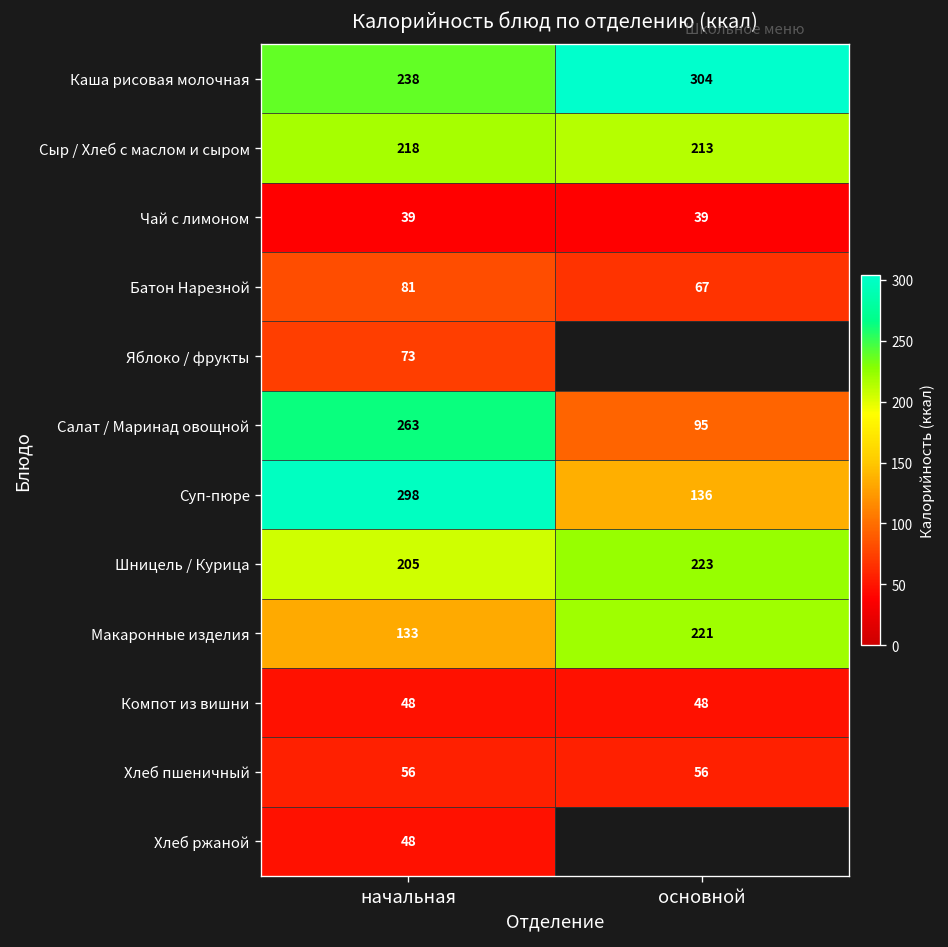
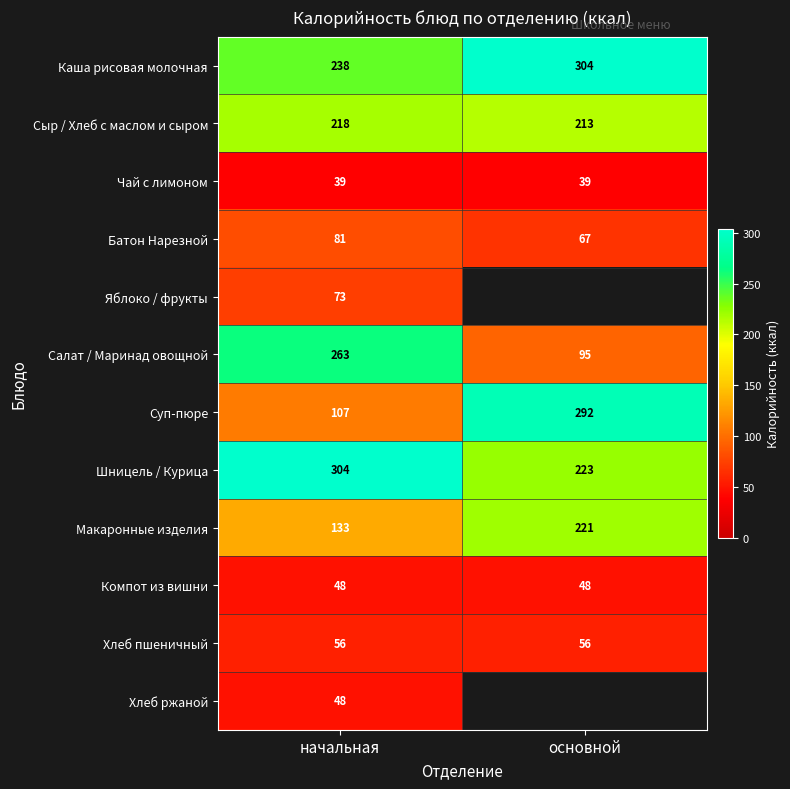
  {
    "Каша рисовая молочная": {
      "начальная": 238,
      "основной": 304
    },
    "Сыр / Хлеб с маслом и сыром": {
      "начальная": 218,
      "основной": 213
    },
    "Чай с лимоном": {
      "начальная": 39,
      "основной": 39
    },
    "Батон Нарезной": {
      "начальная": 81,
      "основной": 67
    },
    "Яблоко / фрукты": {
      "начальная": 73
    },
    "Салат / Маринад овощной": {
      "начальная": 263,
      "основной": 95
    },
    "Суп-пюре": {
-     "начальная": 298,
-     "основной": 136
+     "начальная": 107,
+     "основной": 292
    },
    "Шницель / Курица": {
-     "начальная": 205,
+     "начальная": 304,
      "основной": 223
    },
    "Макаронные изделия": {
      "начальная": 133,
      "основной": 221
    },
    "Компот из вишни": {
      "начальная": 48,
      "основной": 48
    },
    "Хлеб пшеничный": {
      "начальная": 56,
      "основной": 56
    },
    "Хлеб ржаной": {
      "начальная": 48
    }
  }
